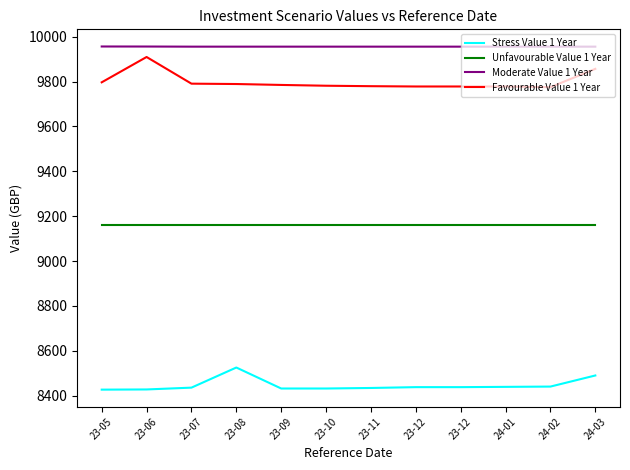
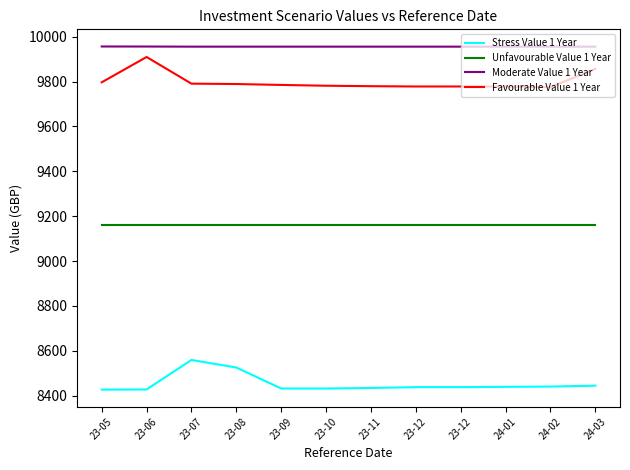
  {
    "Stress Value 1 Year": {
      "23-05": 8430,
      "23-06": 8430,
-     "23-07": 8440,
+     "23-07": 8560,
      "23-08": 8530,
      "23-09": 8430,
      "23-10": 8430,
      "23-11": 8430,
      "24-01": 8440,
      "24-02": 8440,
-     "24-03": 8490
+     "24-03": 8440
    },
    "Unfavourable Value 1 Year": {
      "23-05": 9160,
      "23-06": 9160,
      "23-07": 9160,
      "23-08": 9160,
      "23-09": 9160,
      "23-10": 9160,
      "23-11": 9160,
      "24-01": 9160,
      "24-02": 9160,
      "24-03": 9160
    },
    "Moderate Value 1 Year": {
      "23-05": 9960,
      "23-06": 9960,
      "23-07": 9960,
      "23-08": 9960,
      "23-09": 9960,
      "23-10": 9960,
      "23-11": 9960
    },
    "Favourable Value 1 Year": {
      "23-05": 9800,
      "23-06": 9910,
      "23-07": 9790,
      "23-08": 9790,
      "23-09": 9790,
      "23-10": 9780,
      "23-11": 9780
    }
  }
